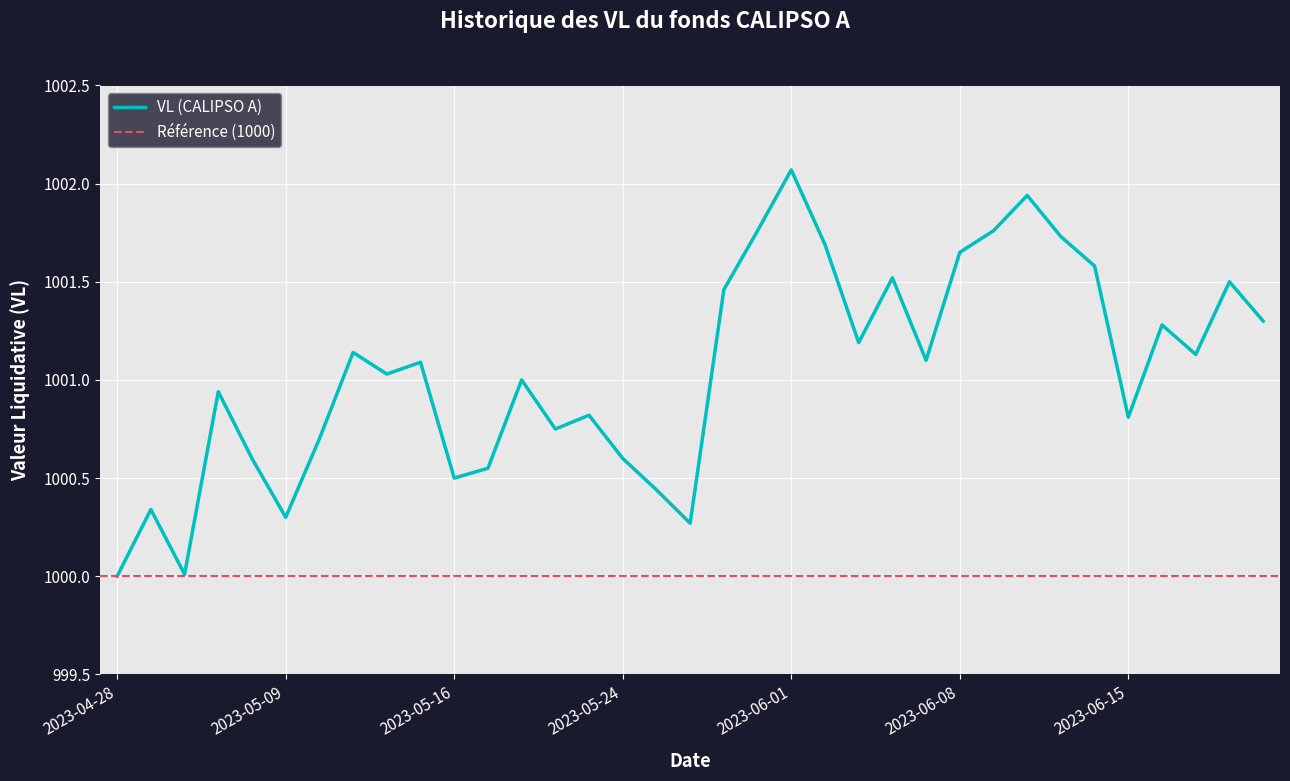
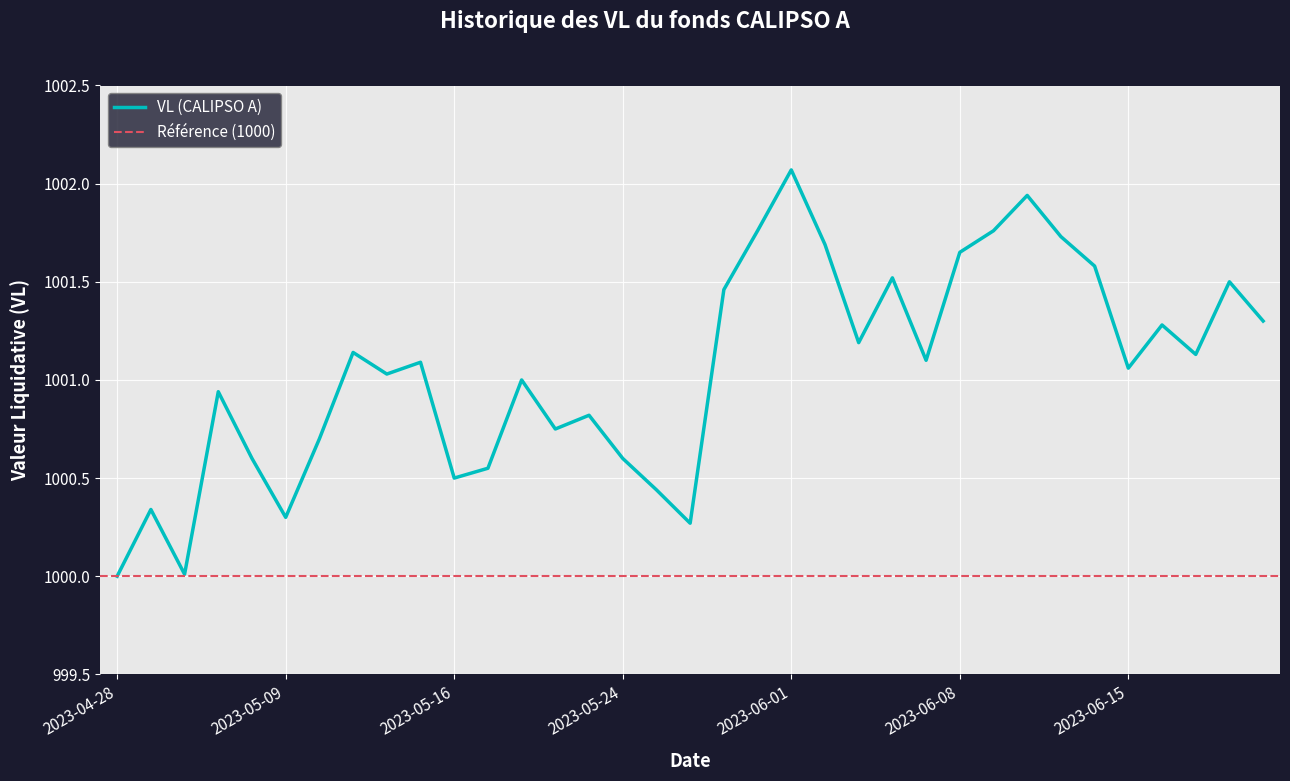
  {
    "2023-04-28": 1000.00,
    "2023-05-09": 1000.30,
    "2023-05-16": 1000.50,
    "2023-05-24": 1000.60,
    "2023-06-01": 1002.07,
    "2023-06-08": 1001.65,
-   "2023-06-15": 1000.81
+   "2023-06-15": 1001.06
  }
